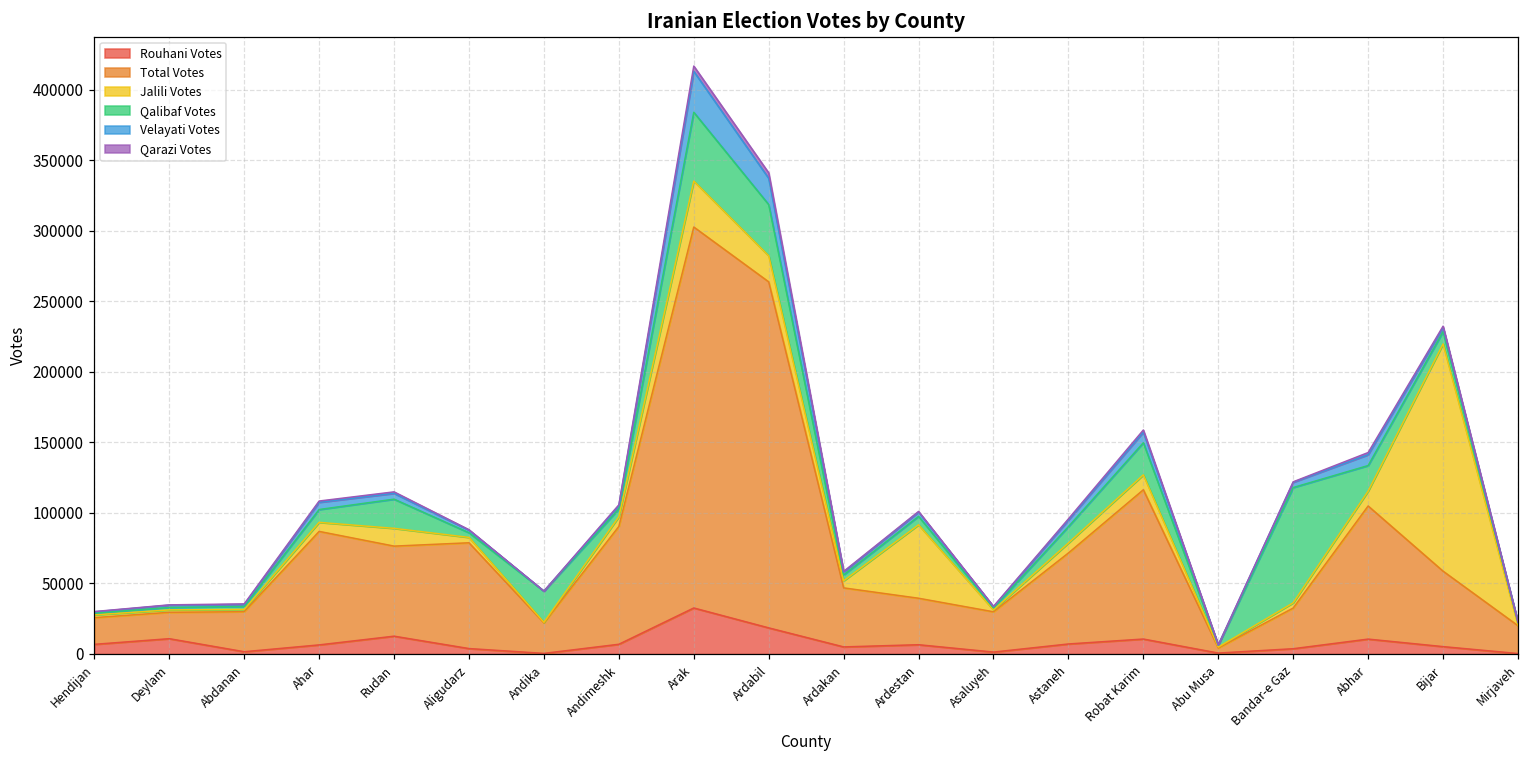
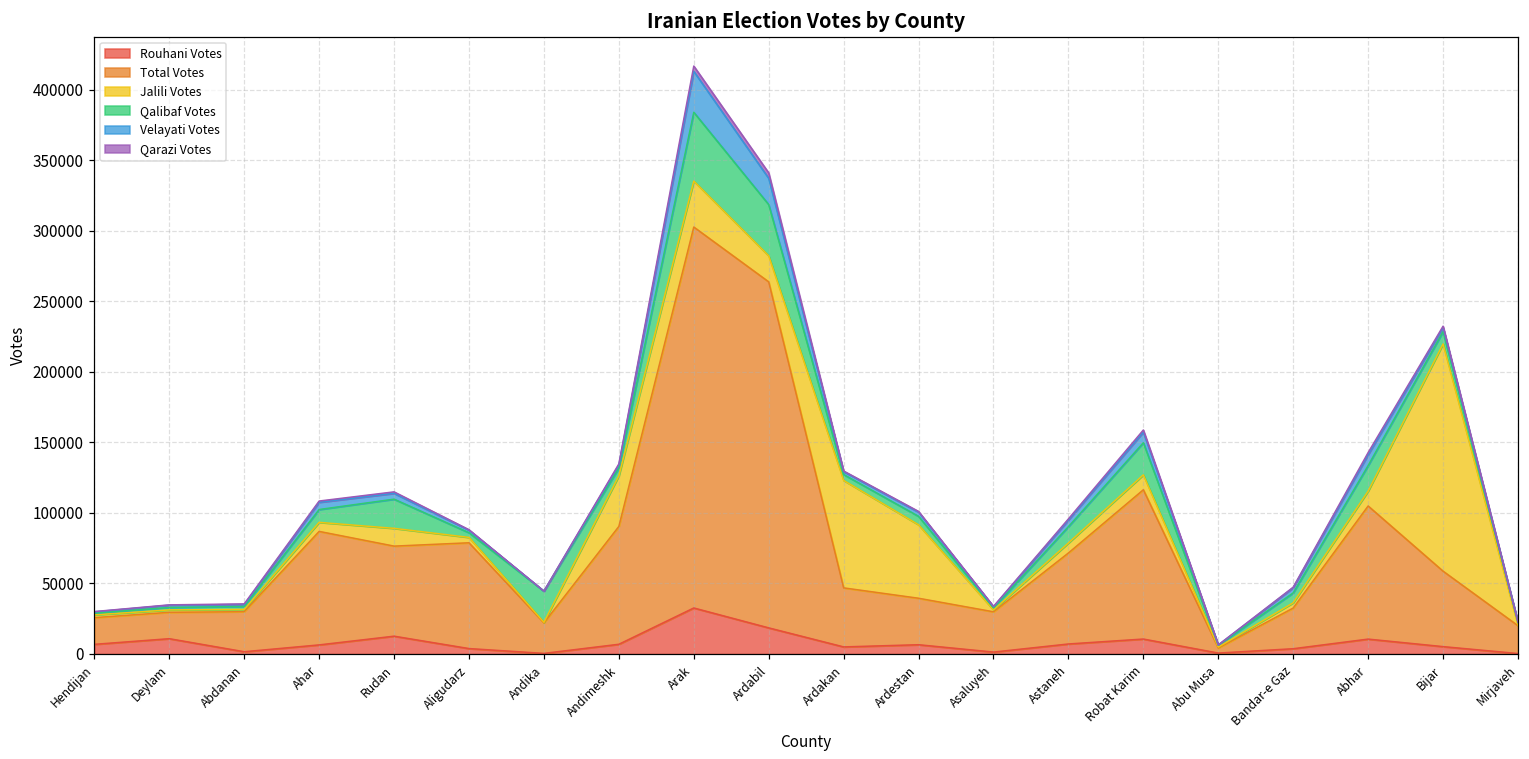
  {
    "Jalili Votes": {
      "Ahar": 6000,
      "Rudan": 13000,
      "Aligudarz": 4000,
-     "Andimeshk": 7000,
+     "Andimeshk": 36000,
      "Arak": 33000,
      "Ardabil": 18000,
-     "Ardakan": 5000,
+     "Ardakan": 76000,
      "Ardestan": 52000,
      "Astaneh": 7000,
      "Robat Karim": 11000,
      "Bandar-e Gaz": 4000,
      "Abhar": 11000,
      "Bijar": 161000
    },
    "Qalibaf Votes": {
      "Ahar": 9000,
      "Rudan": 21000,
      "Andimeshk": 6000,
      "Arak": 49000,
      "Ardabil": 36000,
      "Ardakan": 4000,
      "Ardestan": 6000,
      "Astaneh": 12000,
      "Robat Karim": 23000,
-     "Bandar-e Gaz": 82000,
+     "Bandar-e Gaz": 7000,
      "Abhar": 18000,
      "Bijar": 9000
    },
    "Velayati Votes": {
      "Arak": 29000,
      "Ardabil": 19000
    },
    "Qarazi Votes": {
      "Arak": 4000,
      "Ardabil": 4000
    }
  }
